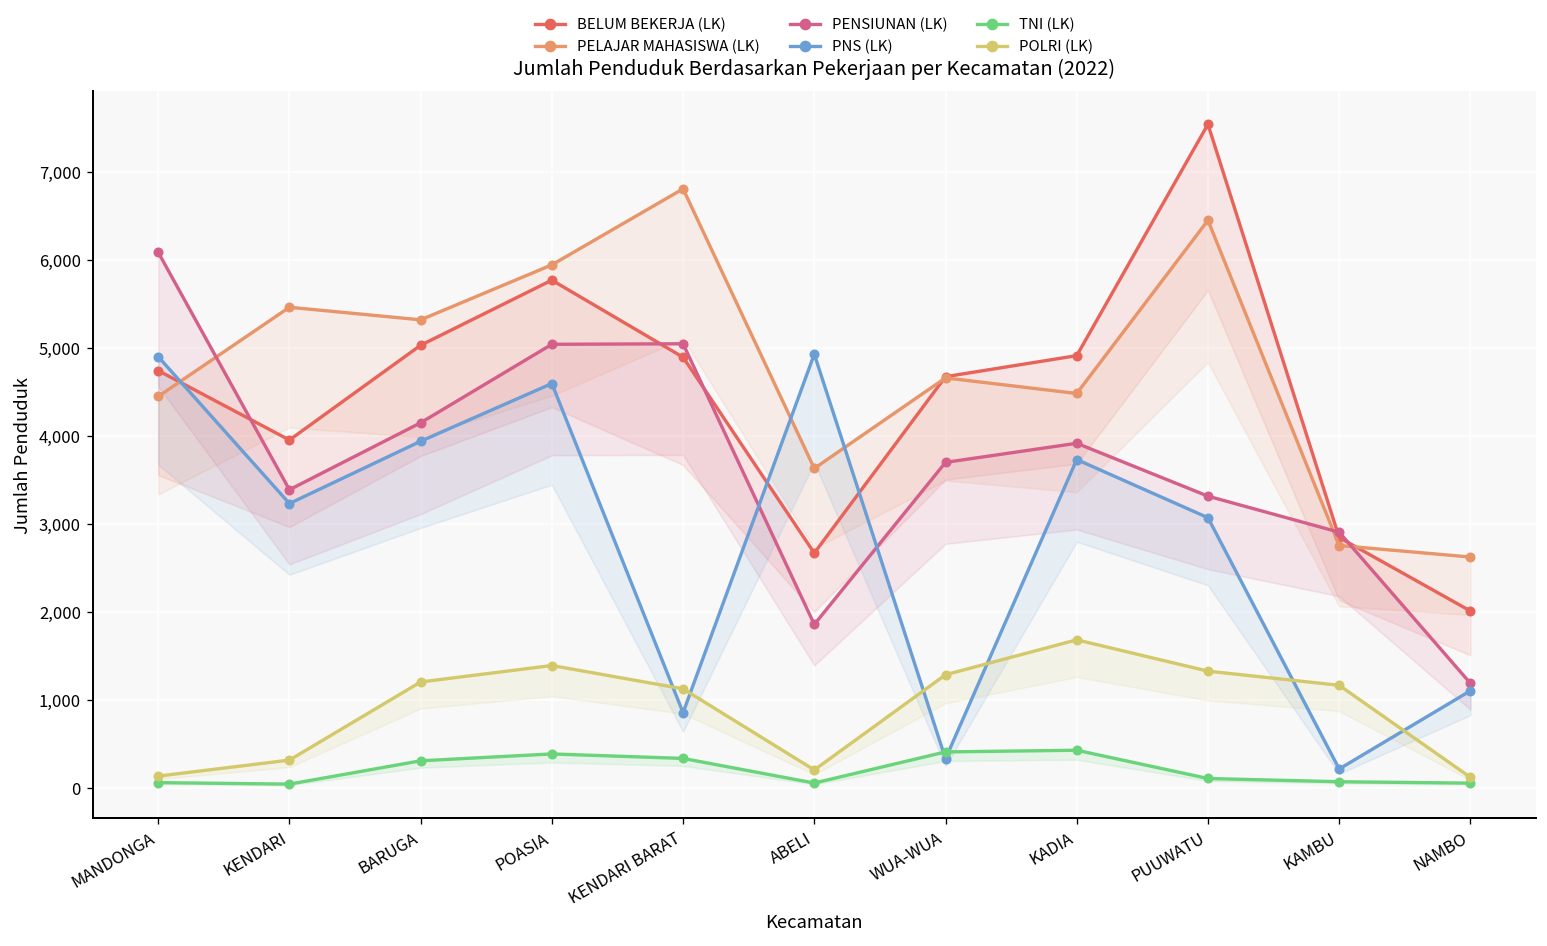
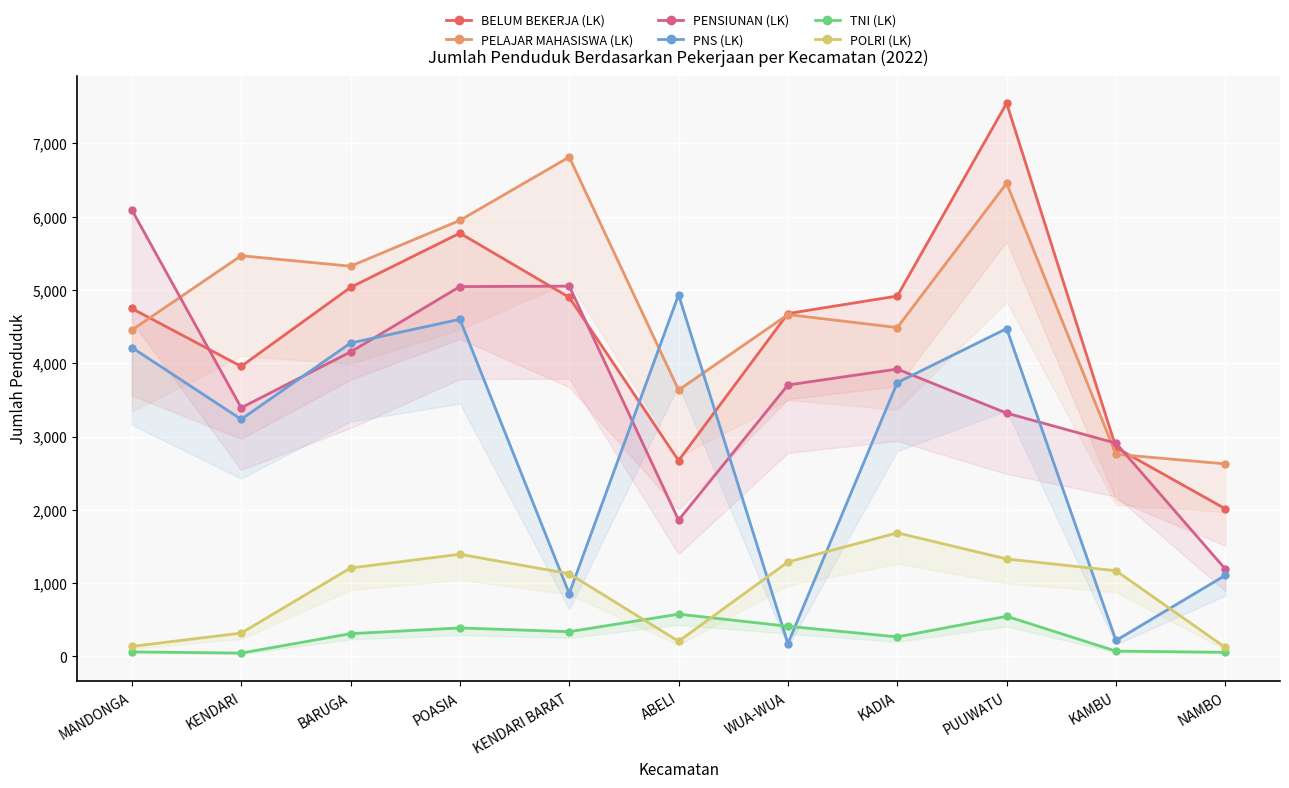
  {
    "PNS (LK)": {
-     "MANDONGA": "4,900",
+     "MANDONGA": "4,200",
      "KENDARI": "3,200",
-     "BARUGA": "3,900",
+     "BARUGA": "4,300",
      "POASIA": "4,600",
      "KENDARI BARAT": "900",
      "ABELI": "4,900",
-     "WUA-WUA": "300",
+     "WUA-WUA": "200",
      "KADIA": "3,700",
-     "PUUWATU": "3,100",
+     "PUUWATU": "4,500",
      "KAMBU": "200",
      "NAMBO": "1,100"
    },
    "TNI (LK)": {
      "MANDONGA": "100",
      "KENDARI": "0",
      "BARUGA": "300",
      "POASIA": "400",
      "KENDARI BARAT": "300",
-     "ABELI": "100",
+     "ABELI": "600",
      "WUA-WUA": "400",
-     "KADIA": "400",
-     "PUUWATU": "100",
+     "KADIA": "300",
+     "PUUWATU": "500",
      "KAMBU": "100",
      "NAMBO": "100"
    }
  }
